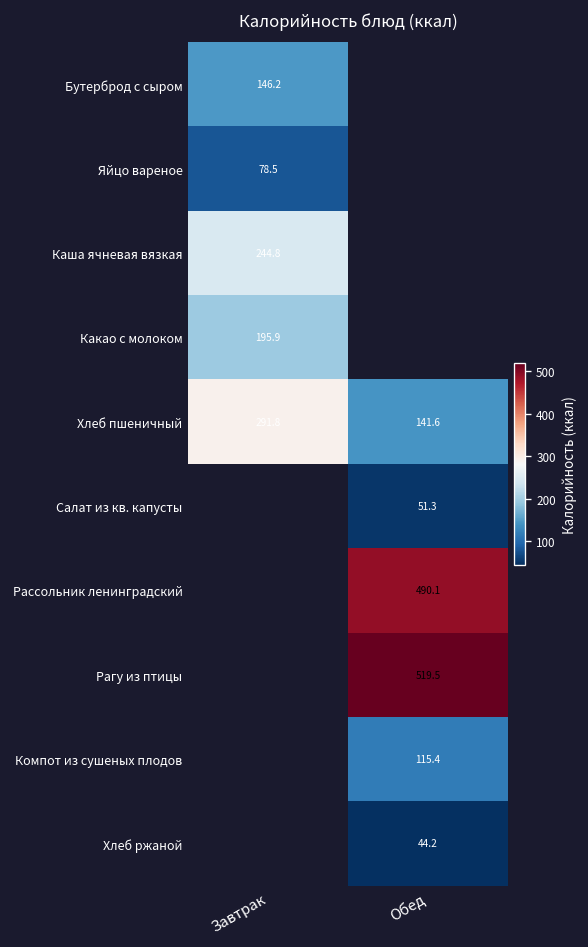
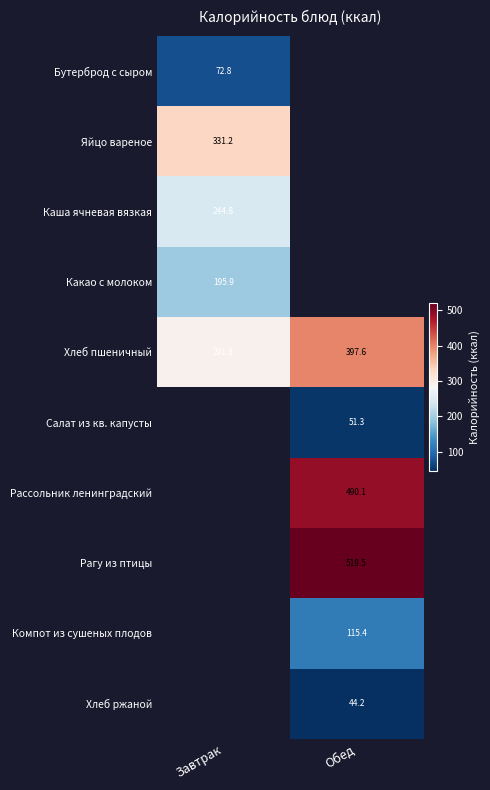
  {
    "Бутерброд с сыром": {
-     "Завтрак": 146.2
+     "Завтрак": 72.8
    },
    "Яйцо вареное": {
-     "Завтрак": 78.5
+     "Завтрак": 331.2
    },
    "Какао с молоком": {
      "Завтрак": 195.9
    },
    "Хлеб пшеничный": {
-     "Обед": 141.6
+     "Обед": 397.6
    },
    "Салат из кв. капусты": {
      "Обед": 51.3
    },
    "Рассольник ленинградский": {
      "Обед": 490.1
    },
    "Рагу из птицы": {
      "Обед": 519.5
    },
    "Компот из сушеных плодов": {
      "Обед": 115.4
    },
    "Хлеб ржаной": {
      "Обед": 44.2
    }
  }
